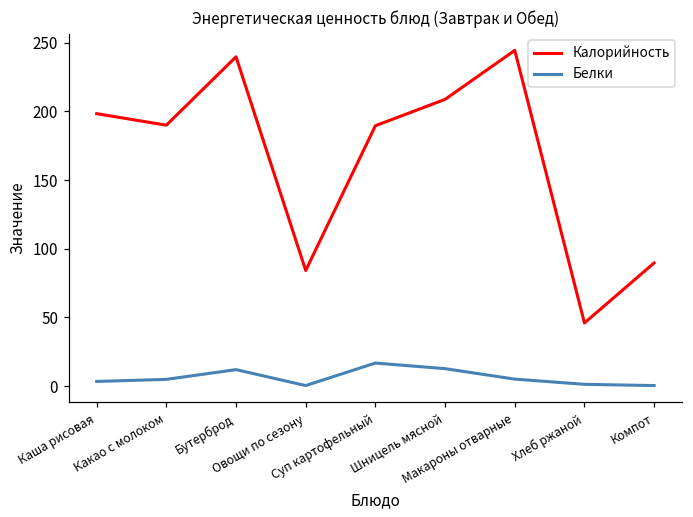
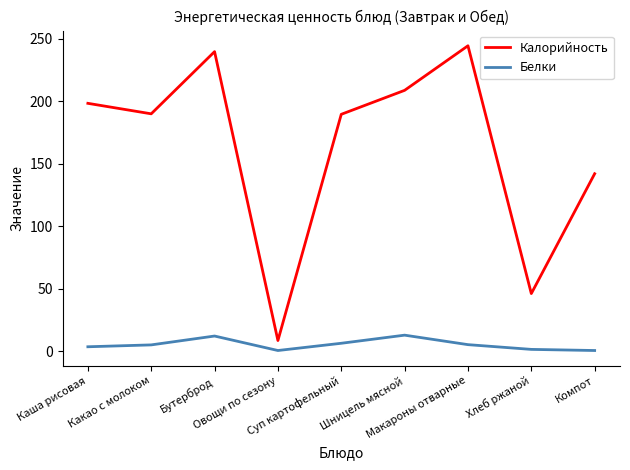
  {
    "Калорийность": {
      "Каша рисовая": 198,
      "Какао с молоком": 190,
      "Бутерброд": 240,
-     "Овощи по сезону": 84,
+     "Овощи по сезону": 8,
      "Суп картофельный": 190,
      "Шницель мясной": 209,
      "Макароны отварные": 245,
      "Хлеб ржаной": 46,
-     "Компот": 90
+     "Компот": 142
    },
    "Белки": {
      "Каша рисовая": 3,
      "Какао с молоком": 5,
      "Бутерброд": 12,
      "Овощи по сезону": 0,
-     "Суп картофельный": 17,
+     "Суп картофельный": 6,
      "Шницель мясной": 13,
      "Макароны отварные": 5,
      "Хлеб ржаной": 1,
      "Компот": 0
    }
  }
